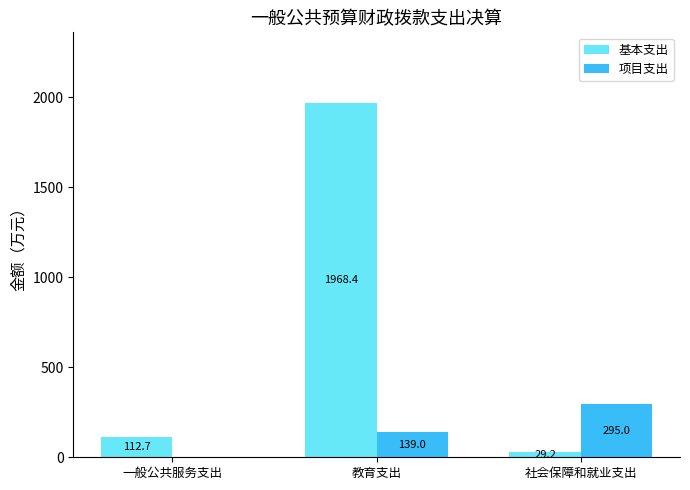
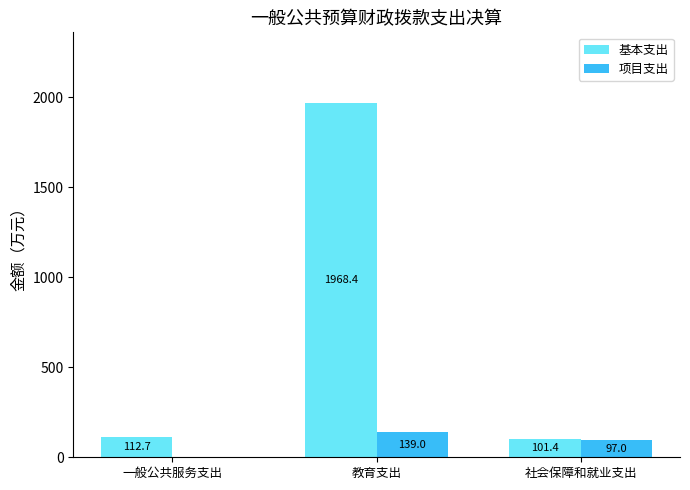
  {
    "基本支出": {
      "一般公共服务支出": 112.7,
      "教育支出": 1968.4,
-     "社会保障和就业支出": 29.2
+     "社会保障和就业支出": 101.4
    },
    "项目支出": {
      "教育支出": 139.0,
-     "社会保障和就业支出": 295.0
+     "社会保障和就业支出": 97.0
    }
  }
